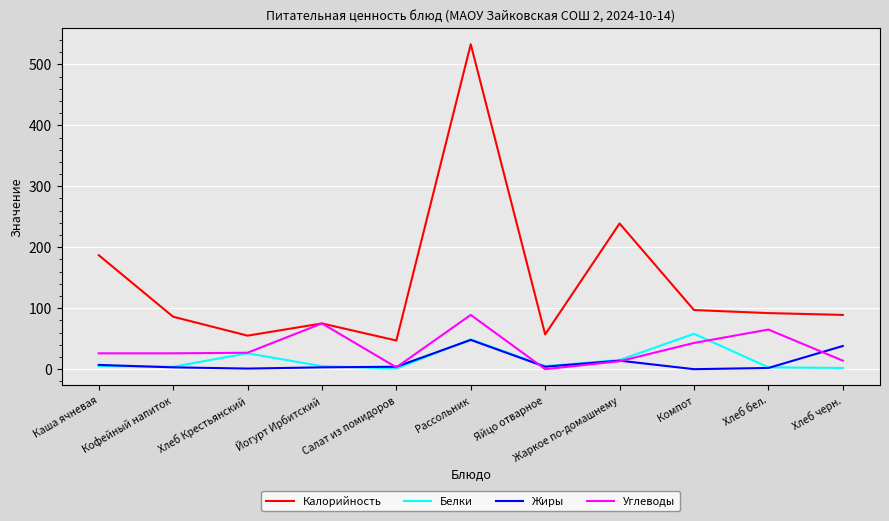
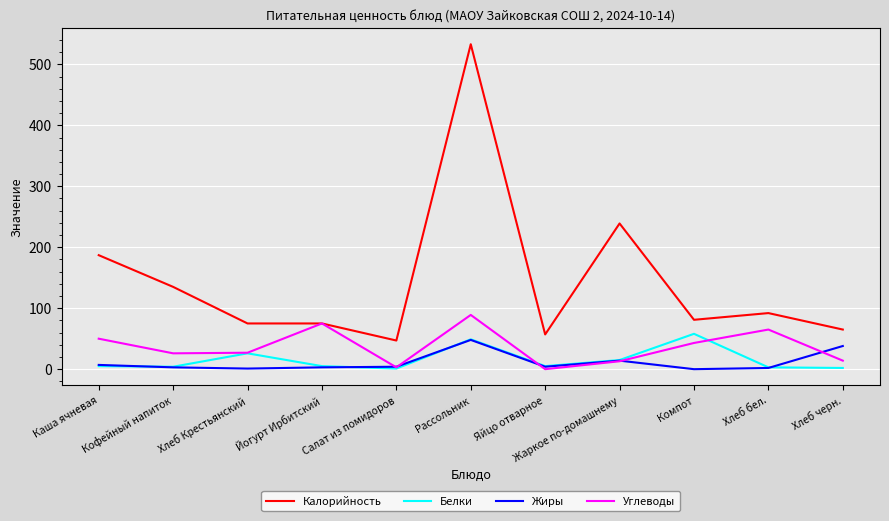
  {
    "Калорийность": {
      "Каша ячневая": 190,
-     "Кофейный напиток": 90,
-     "Хлеб Крестьянский": 60,
+     "Кофейный напиток": 140,
+     "Хлеб Крестьянский": 80,
      "Салат из помидоров": 50,
      "Рассольник": 530,
      "Яйцо отварное": 60,
      "Жаркое по-домашнему": 240,
-     "Компот": 100,
+     "Компот": 80,
      "Хлеб бел.": 90,
-     "Хлеб черн.": 90
+     "Хлеб черн.": 70
    },
    "Белки": {
      "Компот": 60,
      "Хлеб черн.": 0
    },
    "Жиры": {
      "Хлеб Крестьянский": 0,
      "Компот": 0,
      "Хлеб черн.": 40
    },
    "Углеводы": {
-     "Каша ячневая": 30,
+     "Каша ячневая": 50,
      "Кофейный напиток": 30,
      "Рассольник": 90,
      "Компот": 40,
      "Хлеб бел.": 70,
      "Хлеб черн.": 10
    }
  }
